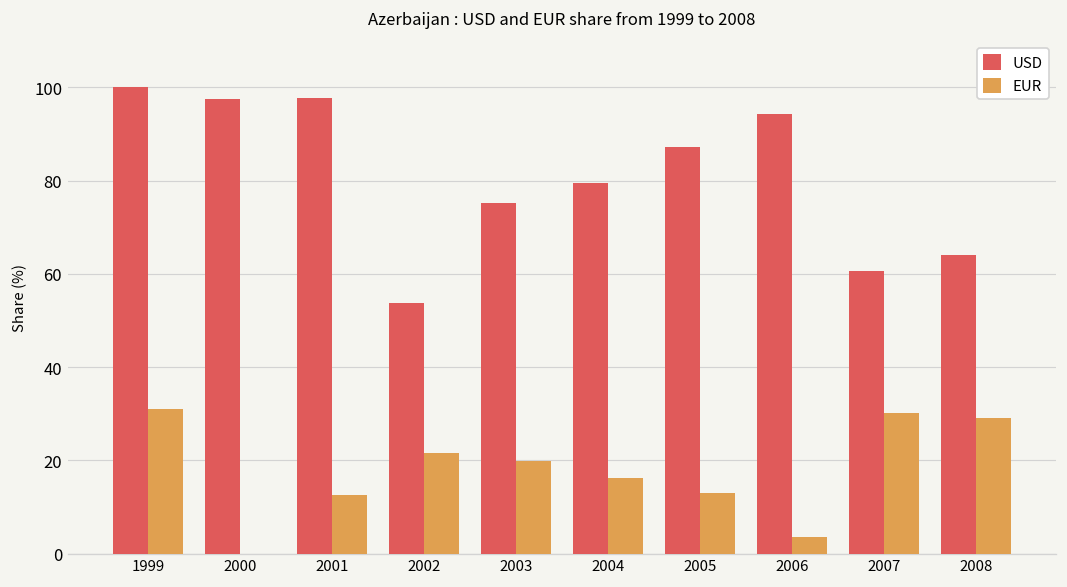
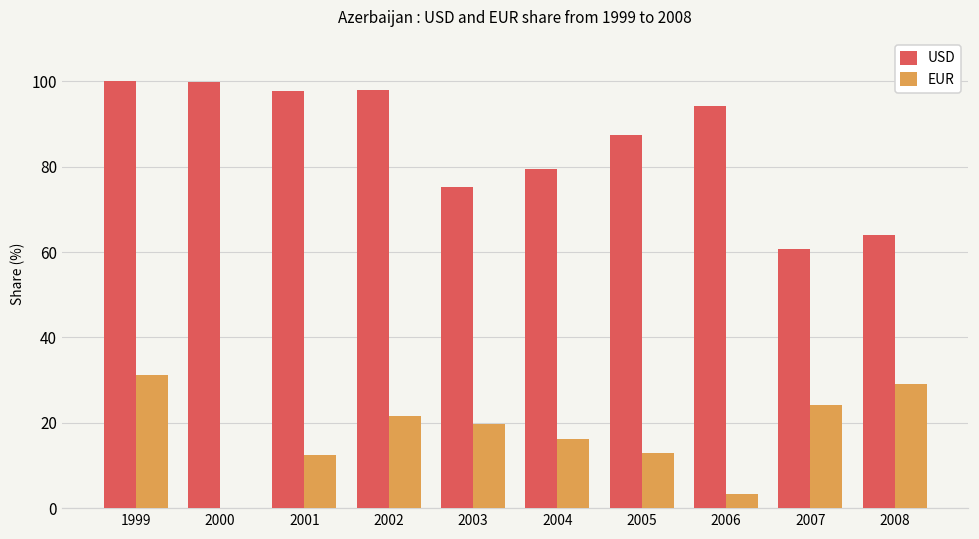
  {
    "USD": {
      "1999": 100,
-     "2000": 98,
+     "2000": 100,
      "2001": 98,
-     "2002": 54,
+     "2002": 98,
      "2003": 75,
      "2004": 80,
      "2005": 87,
      "2006": 94,
      "2007": 61,
      "2008": 64
    },
    "EUR": {
      "1999": 31,
      "2000": 0,
      "2001": 13,
      "2002": 22,
      "2003": 20,
      "2004": 16,
      "2005": 13,
      "2006": 3,
-     "2007": 30,
+     "2007": 24,
      "2008": 29
    }
  }
